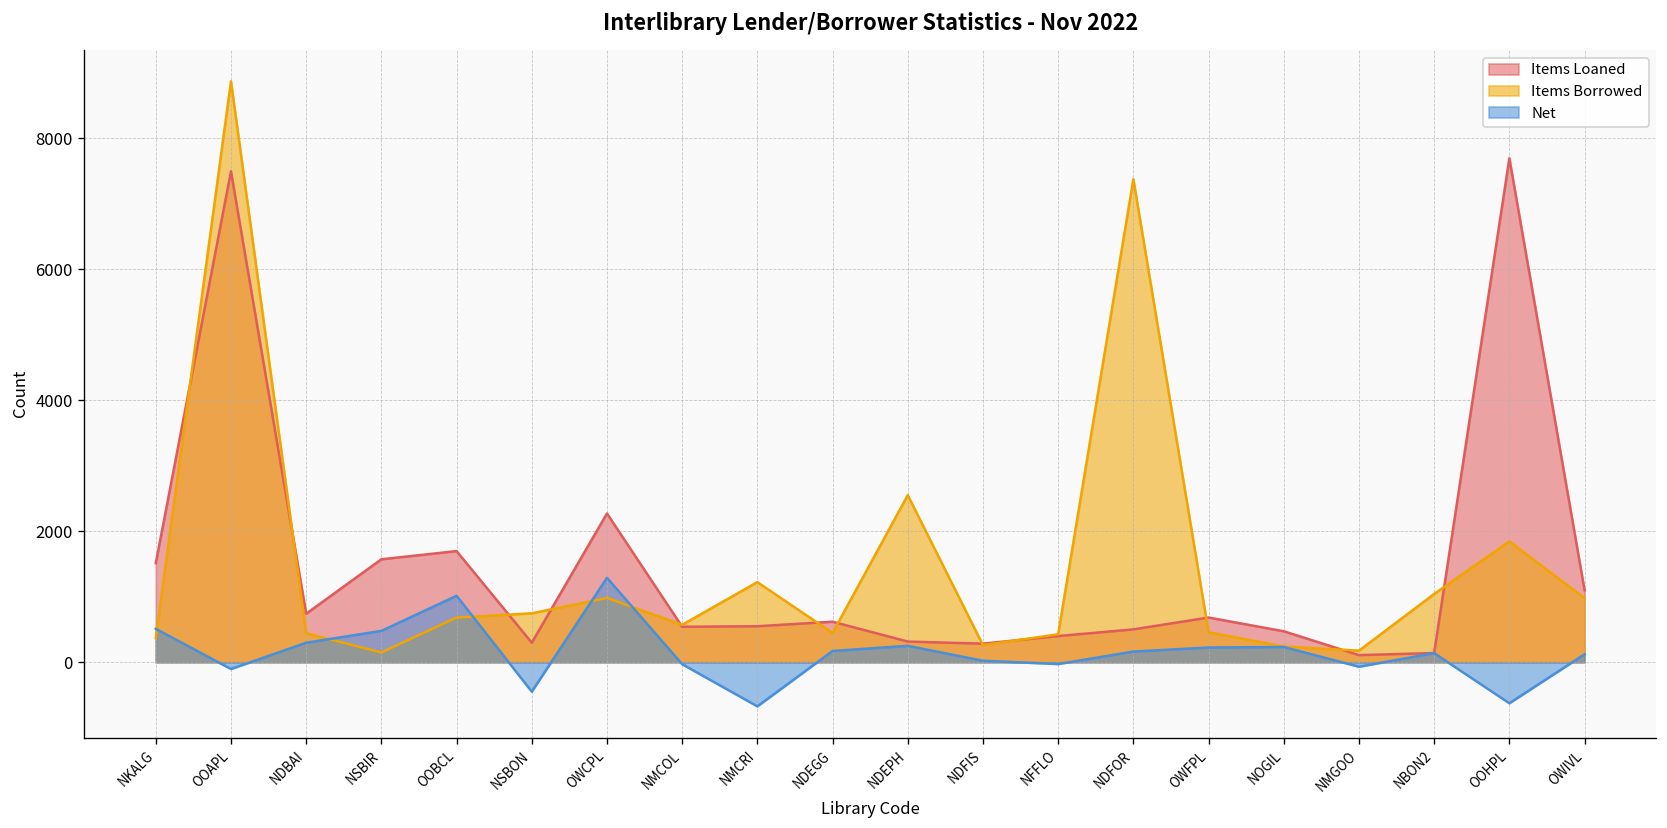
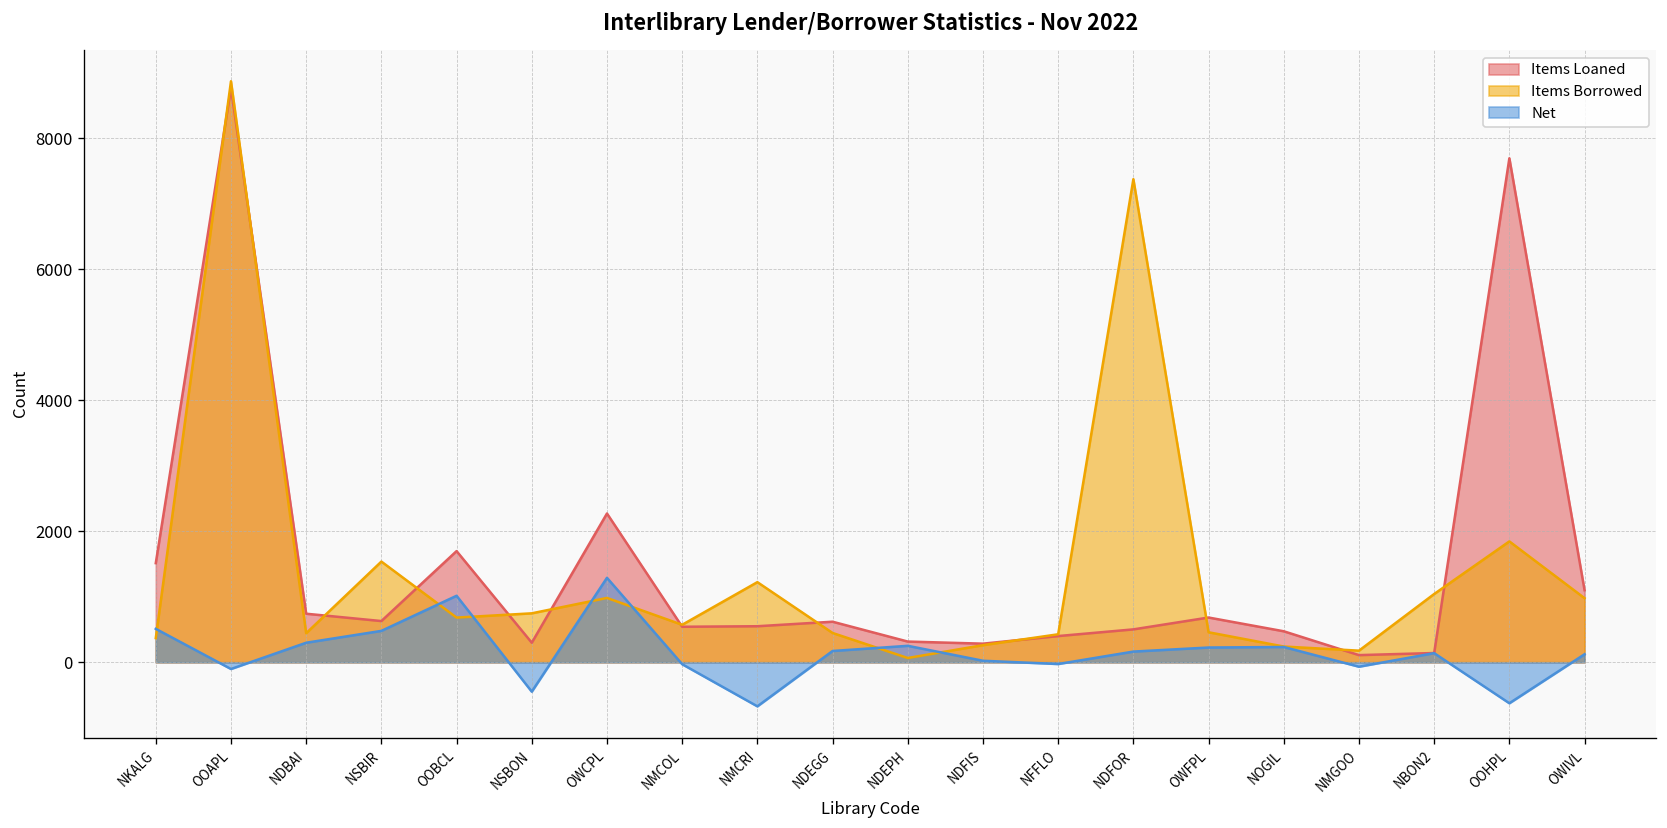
  {
    "Items Loaned": {
      "NKALG": 1500,
-     "OOAPL": 7500,
+     "OOAPL": 8800,
      "NDBAI": 700,
-     "NSBIR": 1600,
+     "NSBIR": 600,
      "OOBCL": 1700,
      "NSBON": 300,
      "OWCPL": 2300,
      "NMCRI": 600,
      "NDEGG": 600,
      "NDEPH": 300,
      "NDFOR": 500,
      "OWFPL": 700,
      "NOGIL": 500,
      "NMGOO": 100,
      "OOHPL": 7700,
      "OWIVL": 1100
    },
    "Items Borrowed": {
      "NKALG": 400,
      "OOAPL": 8900,
      "NDBAI": 400,
-     "NSBIR": 200,
+     "NSBIR": 1500,
      "OOBCL": 700,
      "NSBON": 700,
      "OWCPL": 1000,
      "NMCRI": 1200,
      "NDEGG": 400,
-     "NDEPH": 2600,
+     "NDEPH": 100,
      "NDFOR": 7400,
      "OWFPL": 500,
      "NMGOO": 200,
      "NBON2": 1000,
      "OOHPL": 1800,
      "OWIVL": 1000
    }
  }
